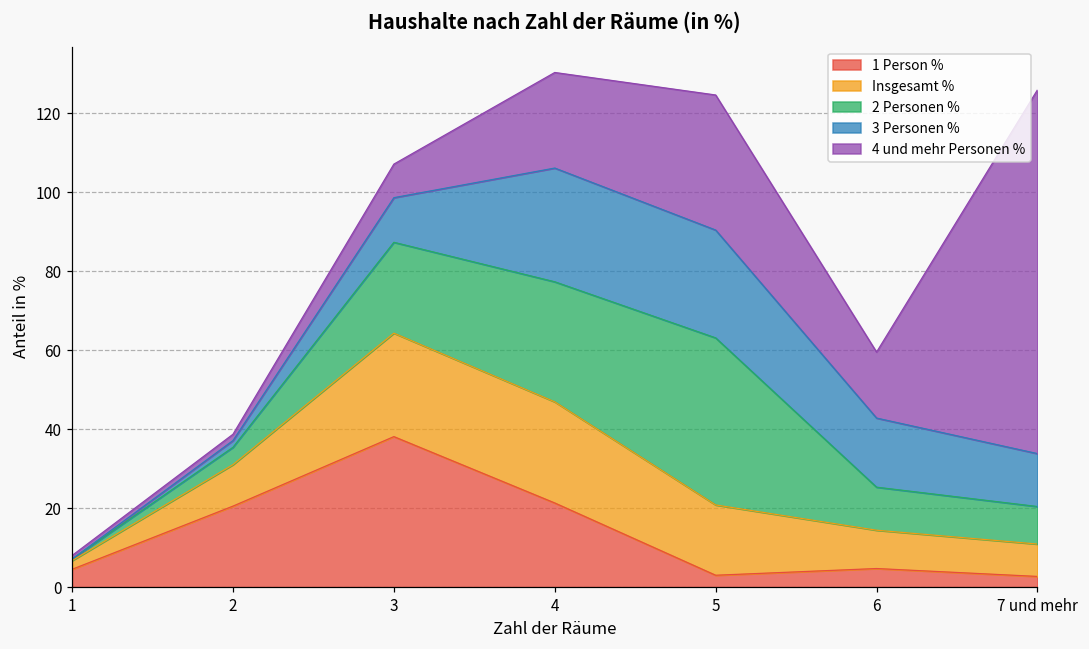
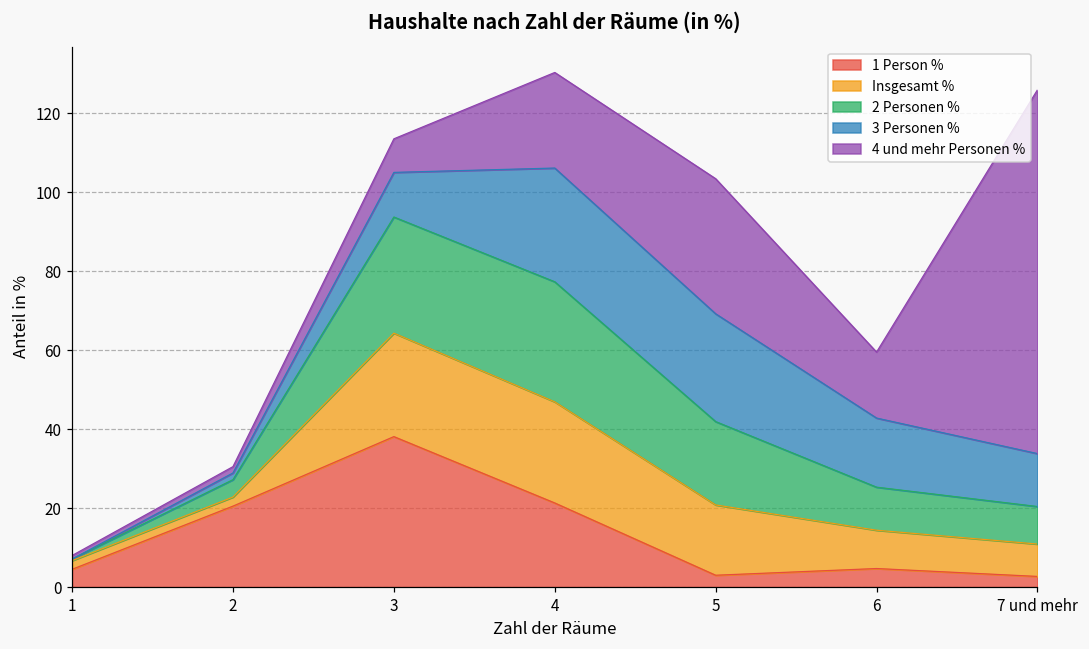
  {
    "1 Person %": {
      "1": 5,
      "2": 21,
      "3": 38,
      "4": 21,
      "5": 3,
      "6": 5,
      "7 und mehr": 3
    },
    "Insgesamt %": {
-     "2": 11,
+     "2": 2,
      "3": 26,
      "4": 26,
      "5": 18,
      "6": 10,
      "7 und mehr": 8
    },
    "2 Personen %": {
      "2": 4,
-     "3": 23,
+     "3": 29,
      "4": 30,
-     "5": 42,
+     "5": 21,
      "6": 11,
      "7 und mehr": 10
    },
    "3 Personen %": {
      "2": 2,
      "3": 11,
      "4": 29,
      "5": 27,
      "6": 18,
      "7 und mehr": 13
    },
    "4 und mehr Personen %": {
      "1": 1,
      "2": 2,
      "3": 9,
      "4": 24,
      "5": 34,
      "6": 17,
      "7 und mehr": 92
    }
  }
